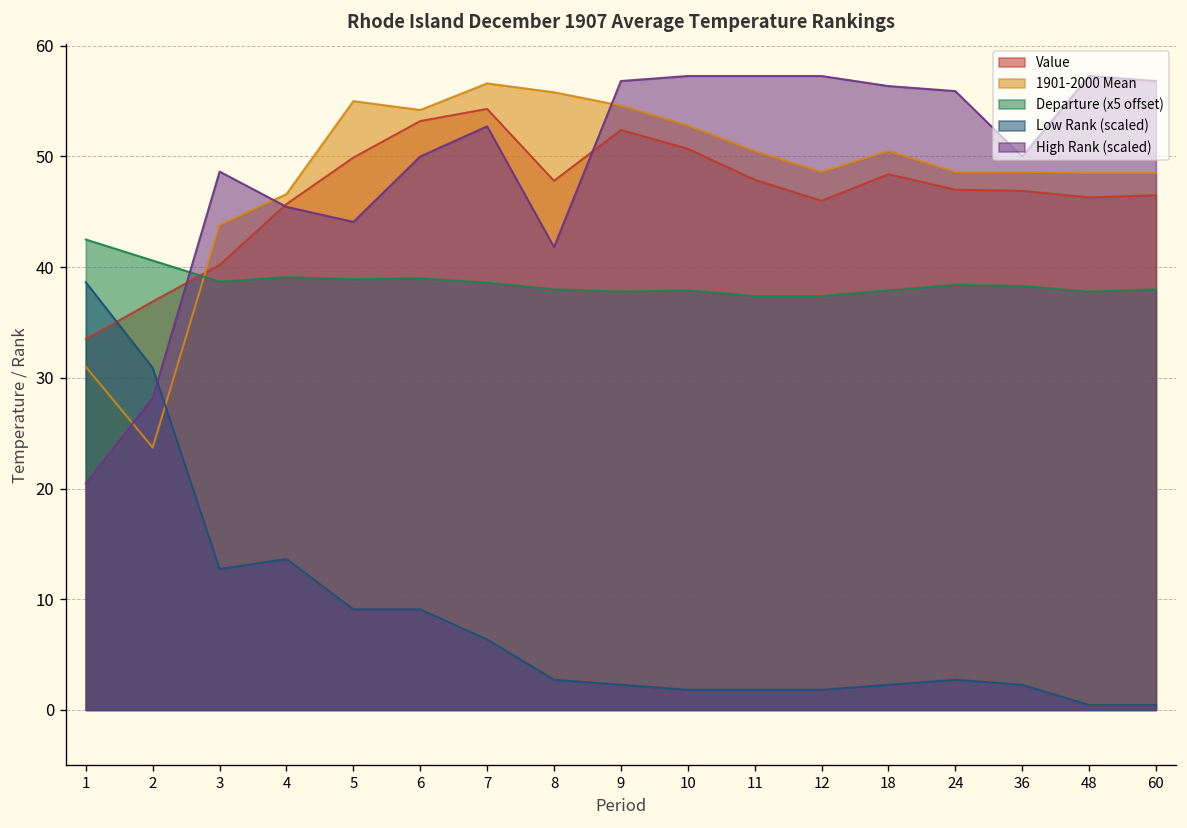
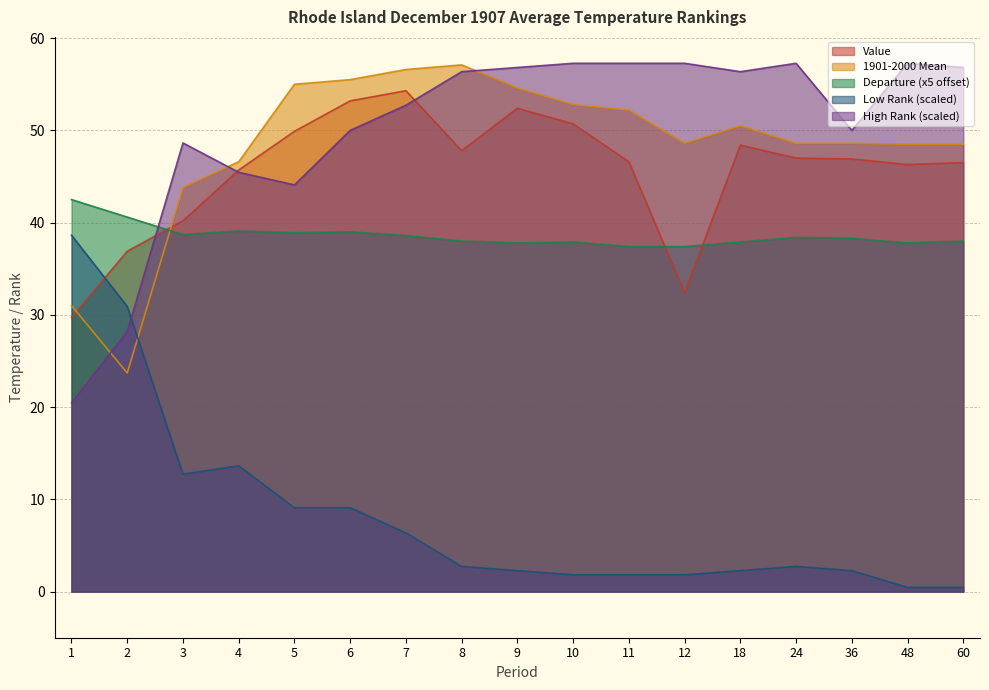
  {
    "Value": {
-     "1": 34,
+     "1": 30,
      "2": 37,
      "3": 40,
      "5": 50,
      "6": 53,
      "7": 54,
      "8": 48,
      "9": 52,
      "10": 51,
-     "11": 48,
-     "12": 46,
+     "11": 47,
+     "12": 32,
      "18": 48,
      "24": 47,
      "36": 47,
      "48": 46,
      "60": 47
    },
    "1901-2000 Mean": {
      "1": 31,
      "2": 24,
      "3": 44,
      "4": 47,
      "5": 55,
-     "6": 54,
+     "6": 56,
      "7": 57,
-     "8": 56,
+     "8": 57,
      "9": 55,
      "10": 53,
-     "11": 51,
+     "11": 52,
      "12": 49,
      "18": 51,
      "24": 49,
      "36": 49,
      "48": 49,
      "60": 49
    },
    "High Rank (scaled)": {
      "1": 20,
      "2": 28,
      "3": 49,
      "5": 44,
      "6": 50,
      "7": 53,
-     "8": 42,
+     "8": 56,
      "9": 57,
      "10": 57,
      "11": 57,
      "12": 57,
      "18": 56,
-     "24": 56,
+     "24": 57,
      "36": 50
    }
  }
